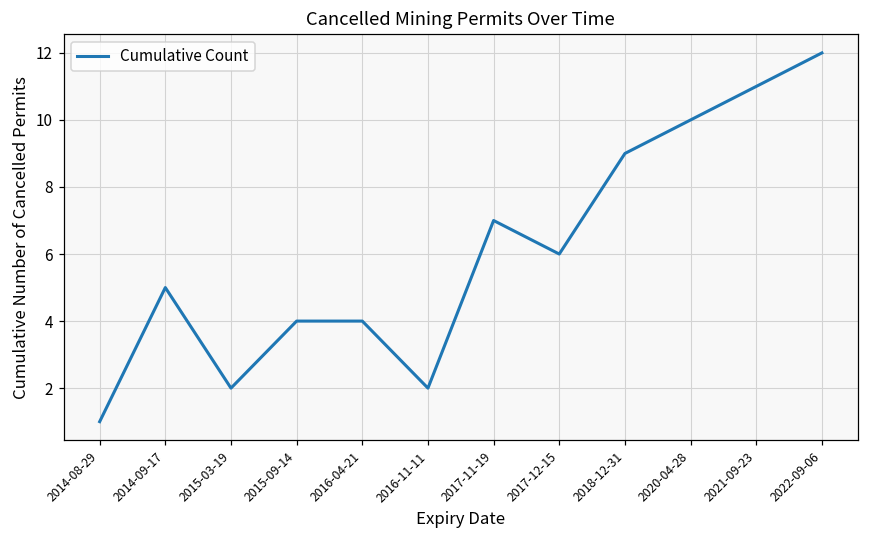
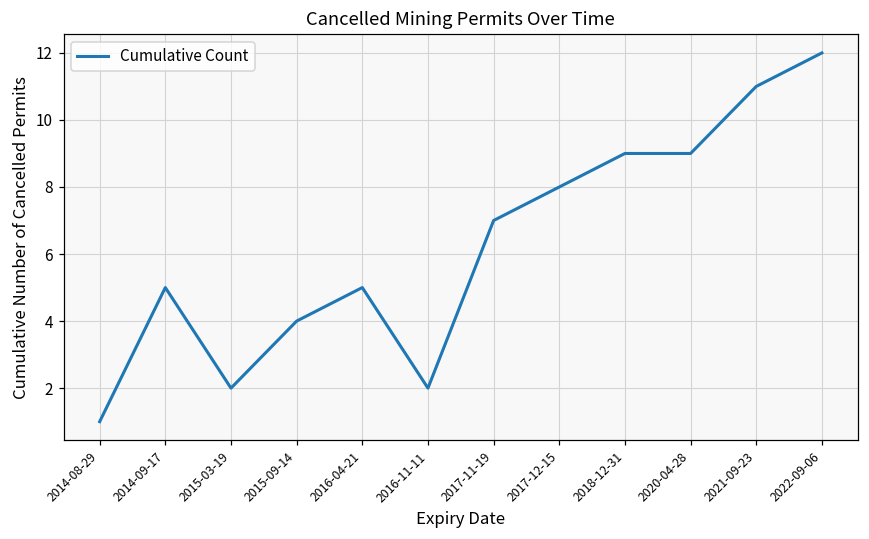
  {
    "2014-08-29": 1,
    "2014-09-17": 5,
    "2015-03-19": 2,
    "2015-09-14": 4,
-   "2016-04-21": 4,
+   "2016-04-21": 5,
    "2016-11-11": 2,
    "2017-11-19": 7,
-   "2017-12-15": 6,
+   "2017-12-15": 8,
    "2018-12-31": 9,
-   "2020-04-28": 10,
+   "2020-04-28": 9,
    "2021-09-23": 11,
    "2022-09-06": 12
  }
